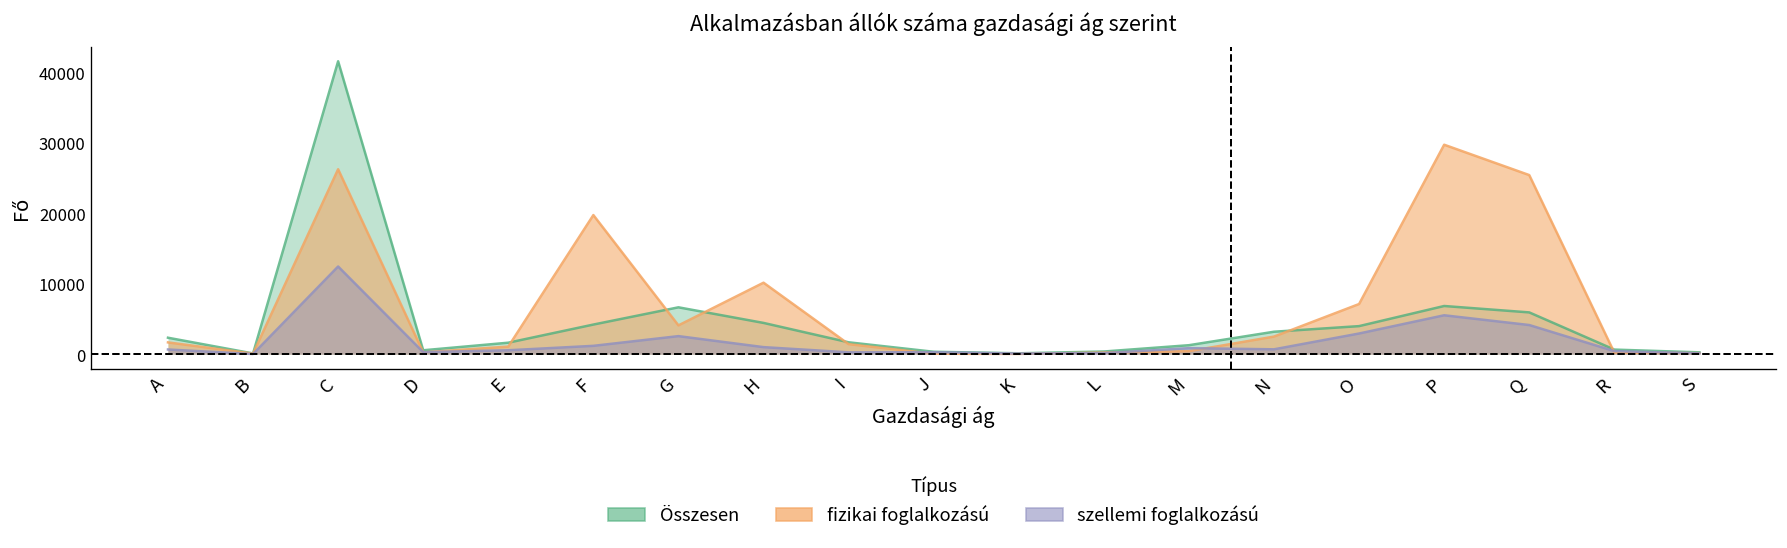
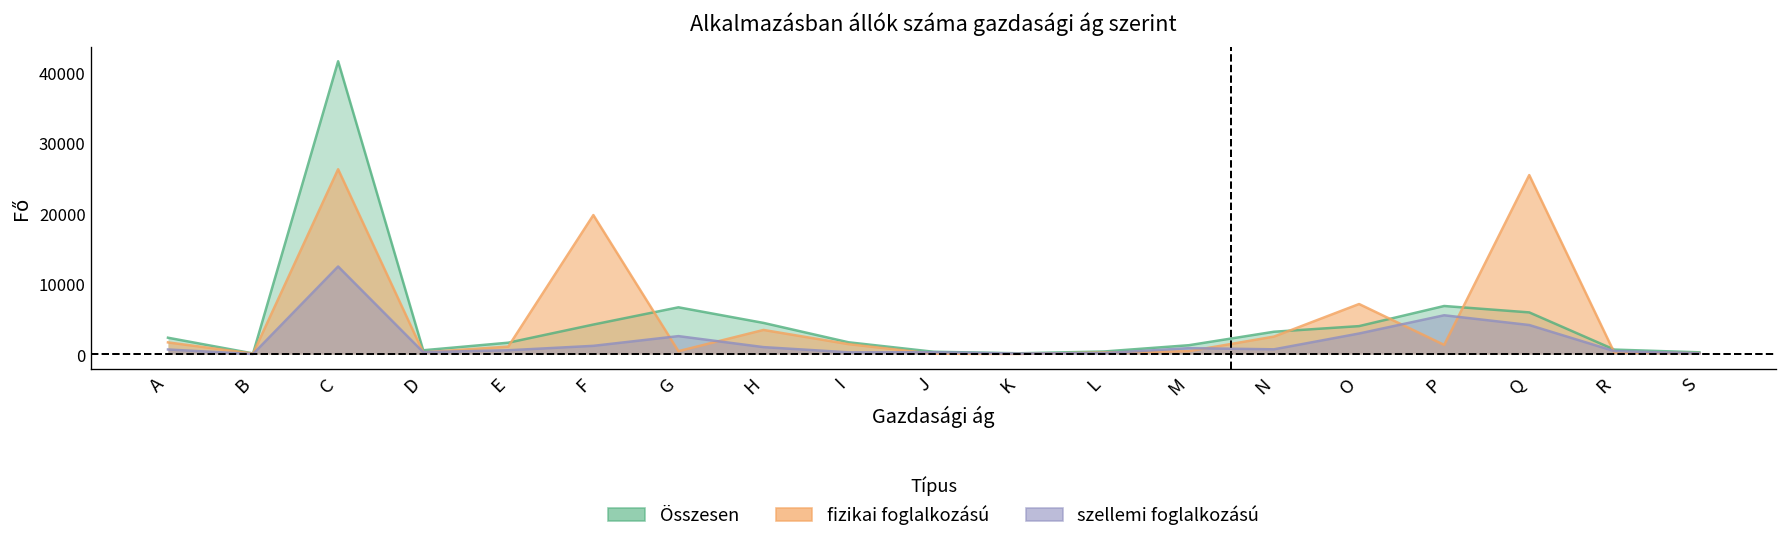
  {
    "fizikai foglalkozású": {
      "A": 2000,
      "C": 26000,
      "E": 1000,
      "F": 20000,
-     "G": 4000,
-     "H": 10000,
+     "G": 0,
+     "H": 3000,
      "N": 2000,
      "O": 7000,
-     "P": 30000,
+     "P": 1000,
      "Q": 25000
    }
  }
